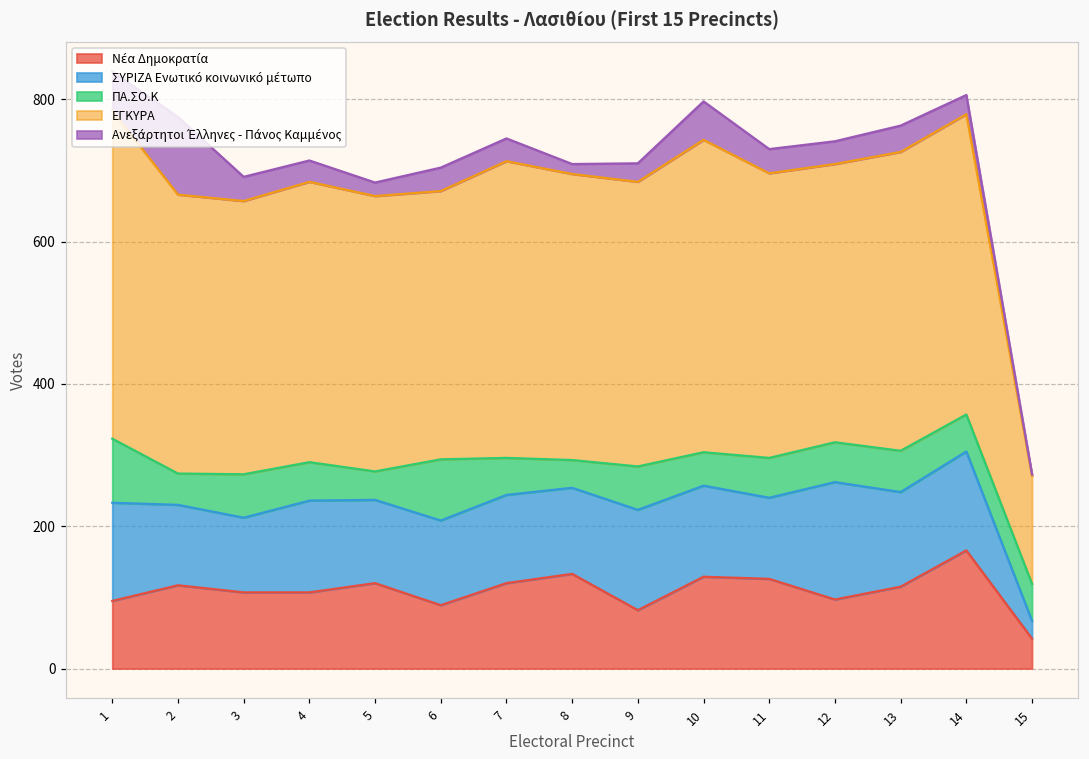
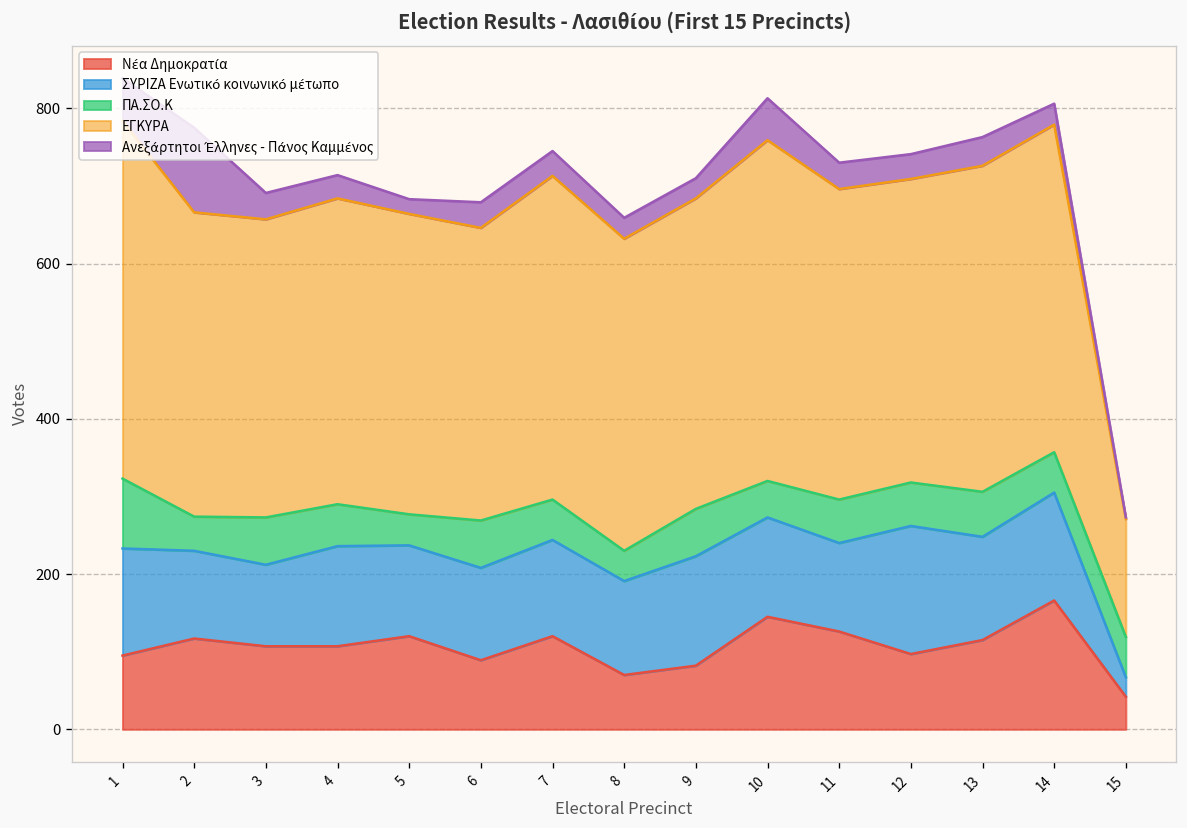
  {
    "Νέα Δημοκρατία": {
      "1": 100,
      "2": 120,
      "3": 110,
      "4": 110,
      "5": 120,
      "6": 90,
      "7": 120,
-     "8": 130,
+     "8": 70,
      "9": 80,
-     "10": 130,
+     "10": 150,
      "11": 130,
      "12": 100,
      "13": 120,
      "14": 170,
      "15": 40
    },
    "ΣΥΡΙΖΑ Ενωτικό κοινωνικό μέτωπο": {
      "1": 140,
      "2": 110,
      "3": 110,
      "4": 130,
      "5": 120,
      "6": 120,
      "7": 120,
      "8": 120,
      "9": 140,
      "10": 130,
      "11": 110,
      "12": 170,
      "13": 130,
      "14": 140,
      "15": 30
    },
    "ΠΑ.ΣΟ.Κ": {
      "1": 90,
      "2": 40,
      "3": 60,
      "4": 50,
      "5": 40,
-     "6": 90,
+     "6": 60,
      "7": 50,
      "8": 40,
      "9": 60,
      "10": 50,
      "11": 60,
      "12": 60,
      "13": 60,
      "14": 50,
      "15": 50
    },
    "ΕΓΚΥΡΑ": {
      "2": 390,
      "3": 380,
      "4": 390,
      "5": 390,
      "6": 380,
      "7": 420,
      "8": 400,
      "9": 400,
      "10": 440,
      "11": 400,
      "12": 390,
      "13": 420,
      "14": 420
    },
    "Ανεξάρτητοι Έλληνες - Πάνος Καμμένος": {
      "3": 30,
      "4": 30,
      "5": 20,
      "6": 30,
      "7": 30,
-     "8": 10,
+     "8": 30,
      "9": 30,
      "10": 50,
      "11": 30,
      "12": 30,
      "13": 40,
      "14": 30
    }
  }
